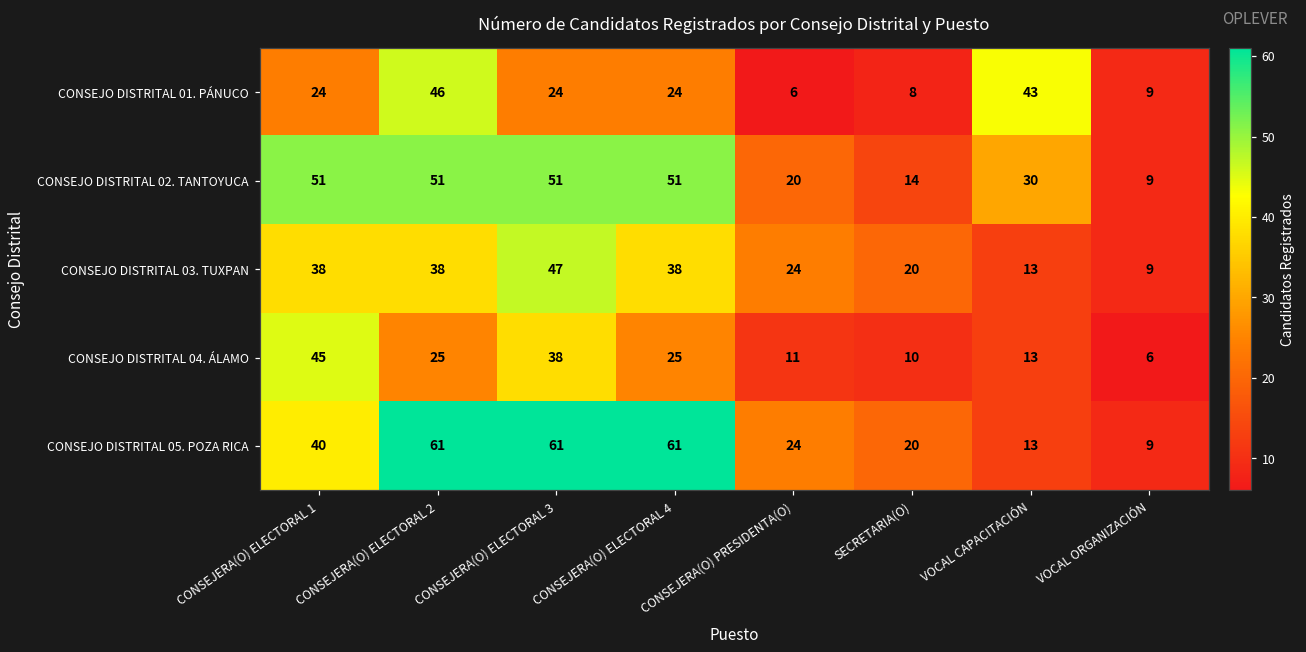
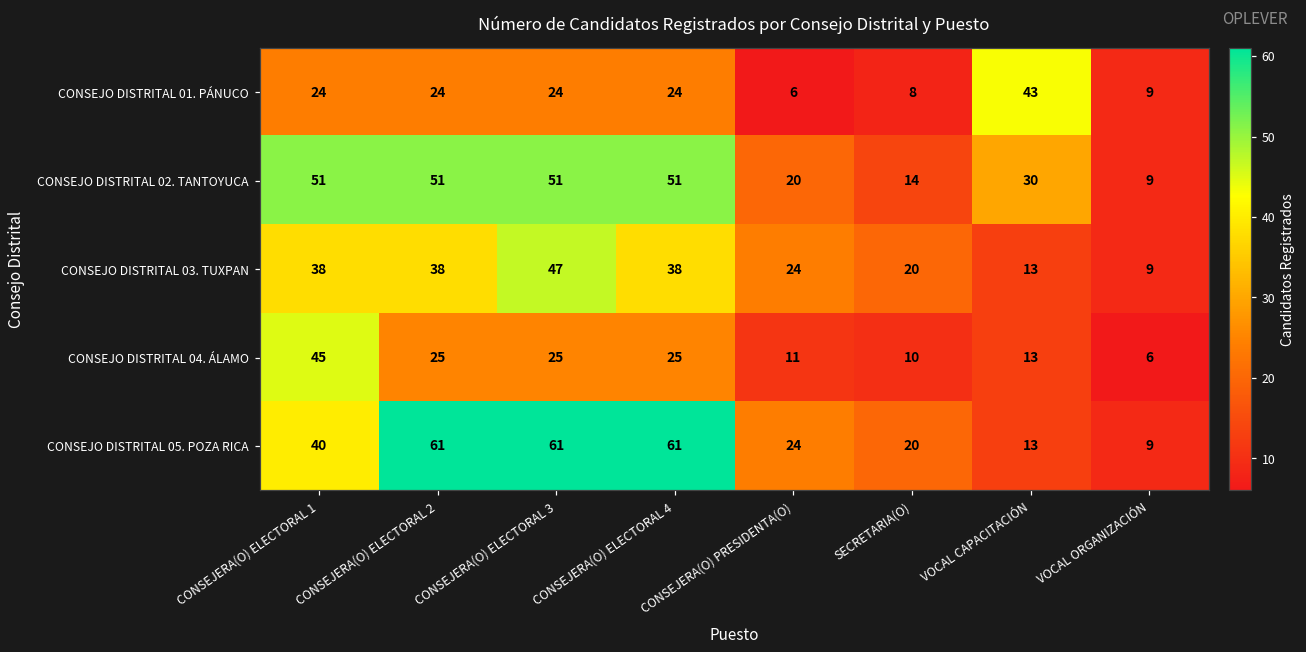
  {
    "CONSEJO DISTRITAL 01. PÁNUCO": {
      "CONSEJERA(O) ELECTORAL 1": 24,
-     "CONSEJERA(O) ELECTORAL 2": 46,
+     "CONSEJERA(O) ELECTORAL 2": 24,
      "CONSEJERA(O) ELECTORAL 3": 24,
      "CONSEJERA(O) ELECTORAL 4": 24,
      "CONSEJERA(O) PRESIDENTA(O)": 6,
      "SECRETARIA(O)": 8,
      "VOCAL CAPACITACIÓN": 43,
      "VOCAL ORGANIZACIÓN": 9
    },
    "CONSEJO DISTRITAL 02. TANTOYUCA": {
      "CONSEJERA(O) ELECTORAL 1": 51,
      "CONSEJERA(O) ELECTORAL 2": 51,
      "CONSEJERA(O) ELECTORAL 3": 51,
      "CONSEJERA(O) ELECTORAL 4": 51,
      "CONSEJERA(O) PRESIDENTA(O)": 20,
      "SECRETARIA(O)": 14,
      "VOCAL CAPACITACIÓN": 30,
      "VOCAL ORGANIZACIÓN": 9
    },
    "CONSEJO DISTRITAL 03. TUXPAN": {
      "CONSEJERA(O) ELECTORAL 1": 38,
      "CONSEJERA(O) ELECTORAL 2": 38,
      "CONSEJERA(O) ELECTORAL 3": 47,
      "CONSEJERA(O) ELECTORAL 4": 38,
      "CONSEJERA(O) PRESIDENTA(O)": 24,
      "SECRETARIA(O)": 20,
      "VOCAL CAPACITACIÓN": 13,
      "VOCAL ORGANIZACIÓN": 9
    },
    "CONSEJO DISTRITAL 04. ÁLAMO": {
      "CONSEJERA(O) ELECTORAL 1": 45,
      "CONSEJERA(O) ELECTORAL 2": 25,
-     "CONSEJERA(O) ELECTORAL 3": 38,
+     "CONSEJERA(O) ELECTORAL 3": 25,
      "CONSEJERA(O) ELECTORAL 4": 25,
      "CONSEJERA(O) PRESIDENTA(O)": 11,
      "SECRETARIA(O)": 10,
      "VOCAL CAPACITACIÓN": 13,
      "VOCAL ORGANIZACIÓN": 6
    },
    "CONSEJO DISTRITAL 05. POZA RICA": {
      "CONSEJERA(O) ELECTORAL 1": 40,
      "CONSEJERA(O) ELECTORAL 2": 61,
      "CONSEJERA(O) ELECTORAL 3": 61,
      "CONSEJERA(O) ELECTORAL 4": 61,
      "CONSEJERA(O) PRESIDENTA(O)": 24,
      "SECRETARIA(O)": 20,
      "VOCAL CAPACITACIÓN": 13,
      "VOCAL ORGANIZACIÓN": 9
    }
  }
